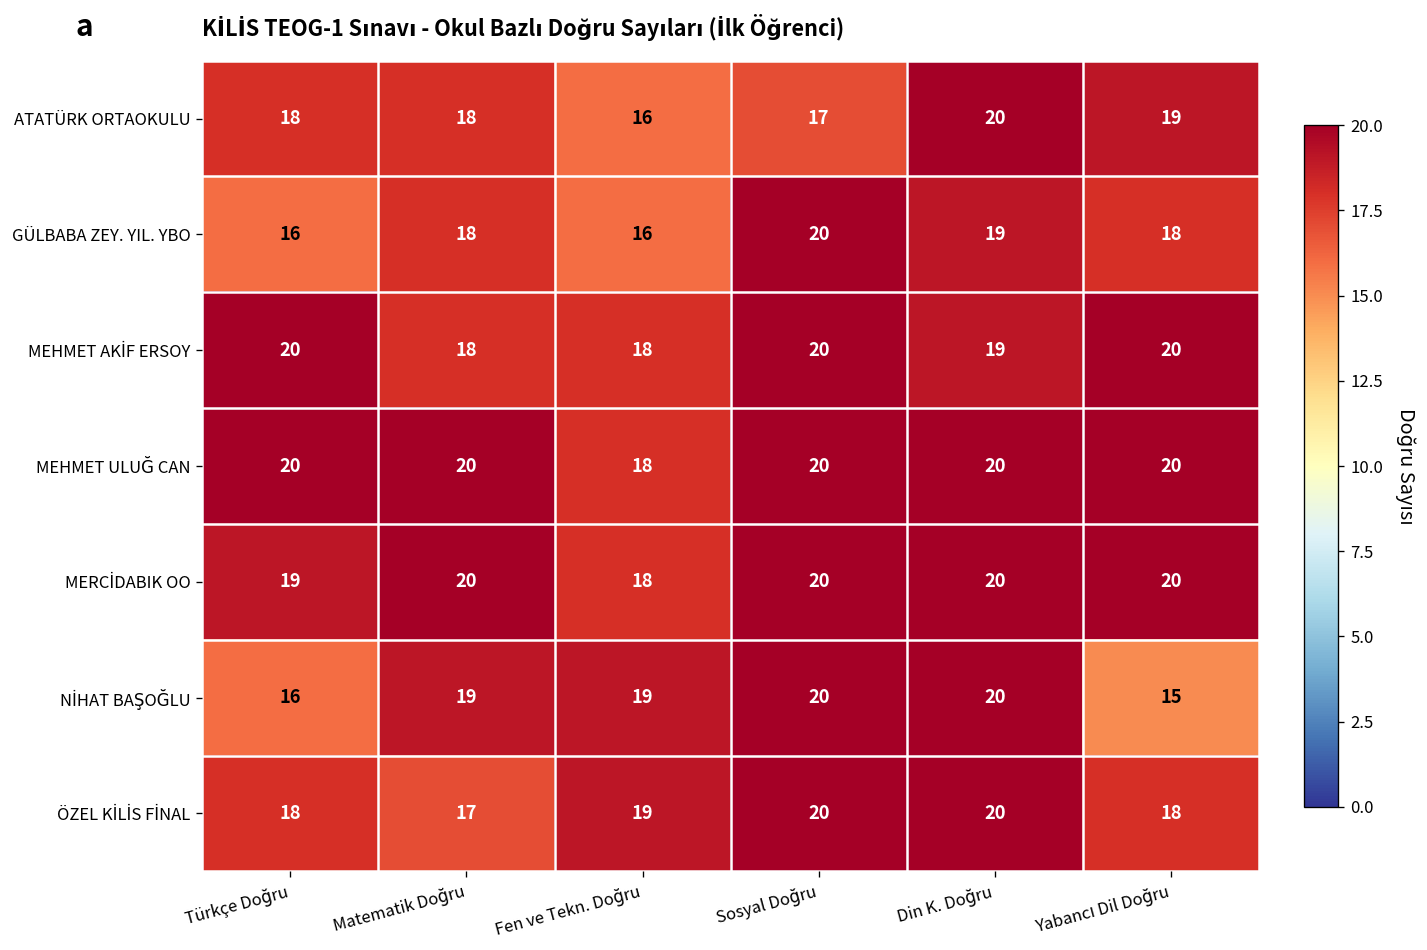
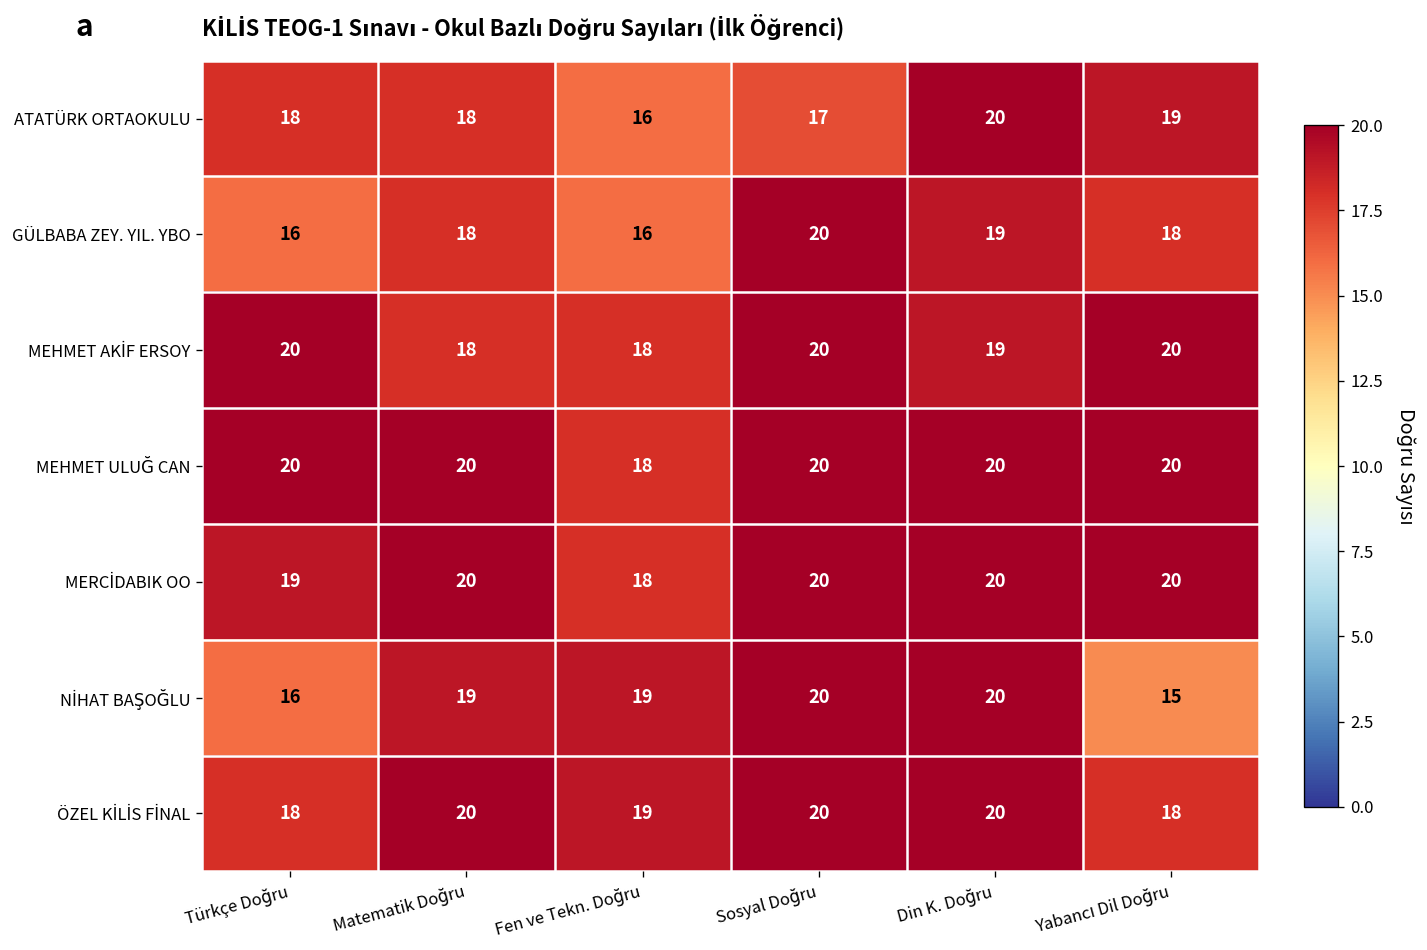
  {
    "ATATÜRK ORTAOKULU": {
      "Türkçe Doğru": 18,
      "Matematik Doğru": 18,
      "Fen ve Tekn. Doğru": 16,
      "Sosyal Doğru": 17,
      "Din K. Doğru": 20,
      "Yabancı Dil Doğru": 19
    },
    "GÜLBABA ZEY. YIL. YBO": {
      "Türkçe Doğru": 16,
      "Matematik Doğru": 18,
      "Fen ve Tekn. Doğru": 16,
      "Sosyal Doğru": 20,
      "Din K. Doğru": 19,
      "Yabancı Dil Doğru": 18
    },
    "MEHMET AKİF ERSOY": {
      "Türkçe Doğru": 20,
      "Matematik Doğru": 18,
      "Fen ve Tekn. Doğru": 18,
      "Sosyal Doğru": 20,
      "Din K. Doğru": 19,
      "Yabancı Dil Doğru": 20
    },
    "MEHMET ULUĞ CAN": {
      "Türkçe Doğru": 20,
      "Matematik Doğru": 20,
      "Fen ve Tekn. Doğru": 18,
      "Sosyal Doğru": 20,
      "Din K. Doğru": 20,
      "Yabancı Dil Doğru": 20
    },
    "MERCİDABIK OO": {
      "Türkçe Doğru": 19,
      "Matematik Doğru": 20,
      "Fen ve Tekn. Doğru": 18,
      "Sosyal Doğru": 20,
      "Din K. Doğru": 20,
      "Yabancı Dil Doğru": 20
    },
    "NİHAT BAŞOĞLU": {
      "Türkçe Doğru": 16,
      "Matematik Doğru": 19,
      "Fen ve Tekn. Doğru": 19,
      "Sosyal Doğru": 20,
      "Din K. Doğru": 20,
      "Yabancı Dil Doğru": 15
    },
    "ÖZEL KİLİS FİNAL": {
      "Türkçe Doğru": 18,
-     "Matematik Doğru": 17,
+     "Matematik Doğru": 20,
      "Fen ve Tekn. Doğru": 19,
      "Sosyal Doğru": 20,
      "Din K. Doğru": 20,
      "Yabancı Dil Doğru": 18
    }
  }
